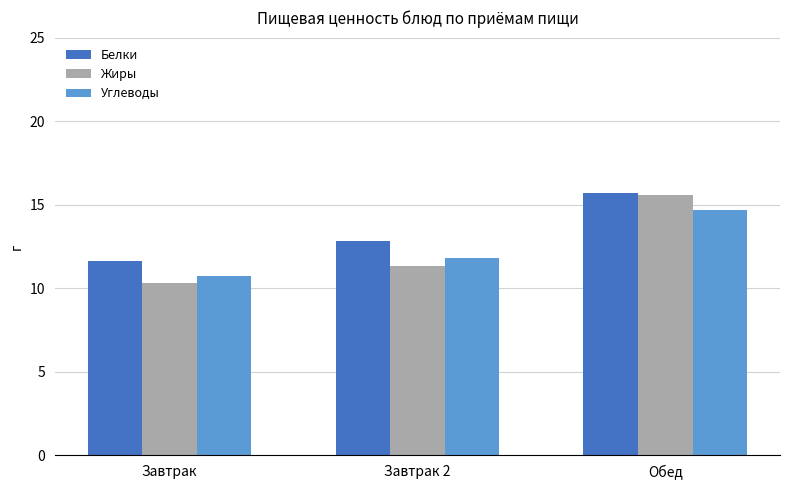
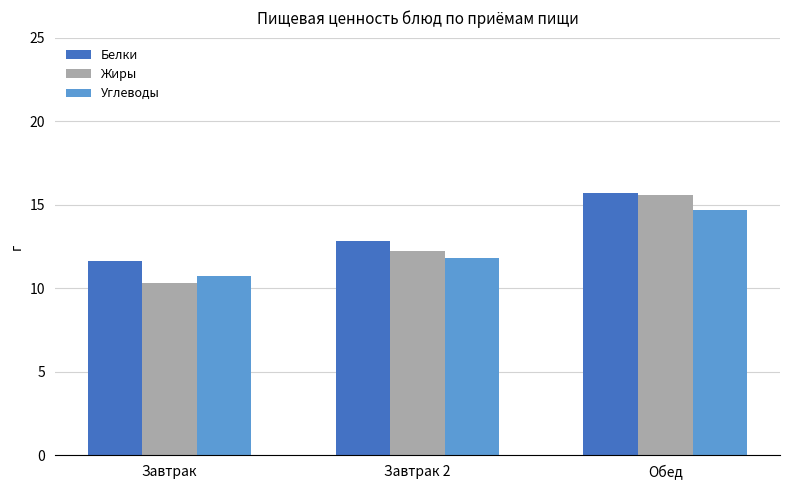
  {
    "Жиры": {
      "Завтрак": 10.3,
-     "Завтрак 2": 11.3,
+     "Завтрак 2": 12.2,
      "Обед": 15.6
    }
  }
